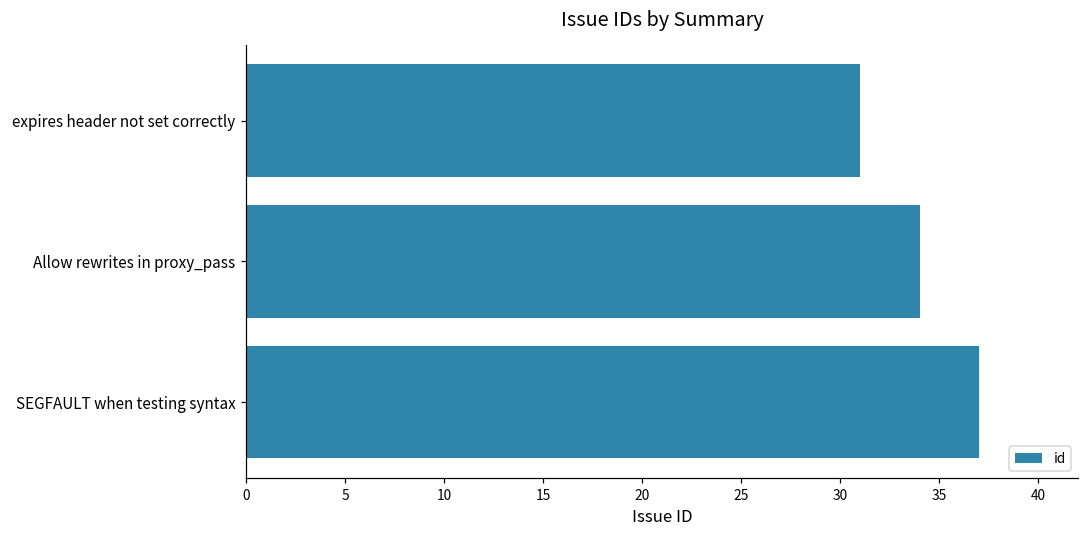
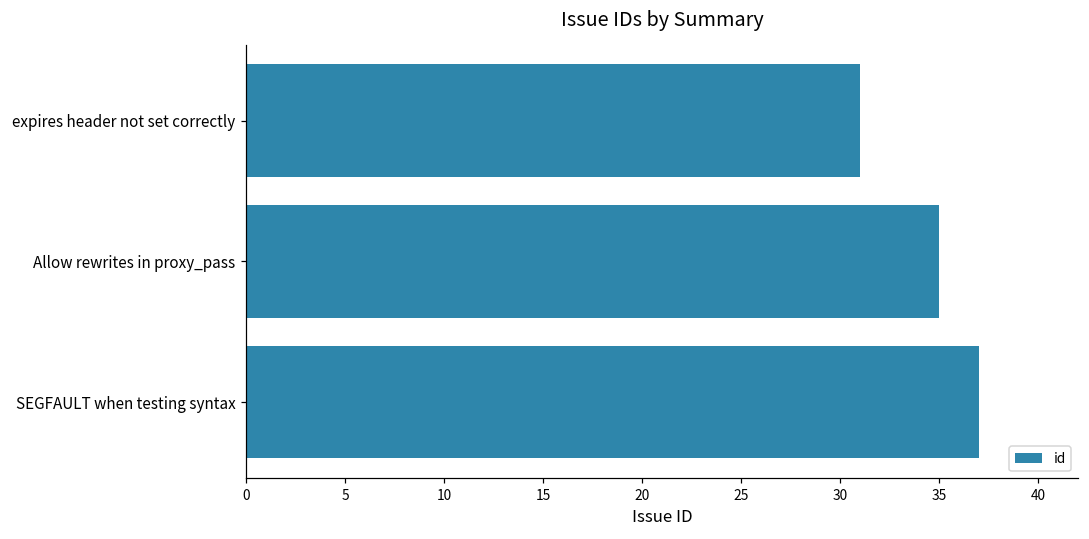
  {
    "expires header not set correctly": 31,
-   "Allow rewrites in proxy_pass": 34,
+   "Allow rewrites in proxy_pass": 35,
    "SEGFAULT when testing syntax": 37
  }
